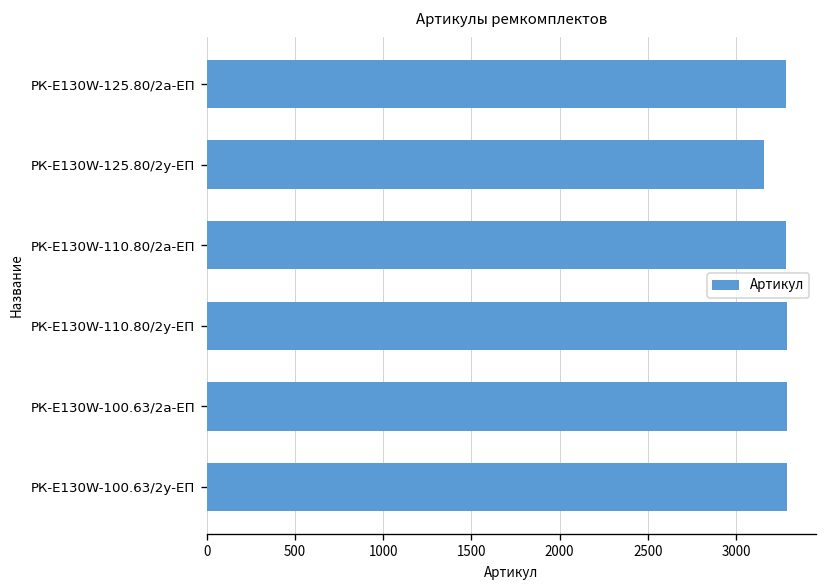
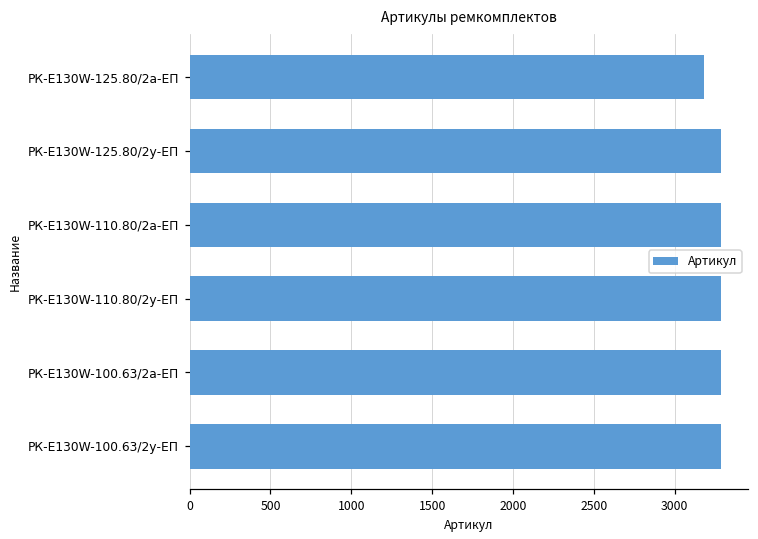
  {
-   "РК-E130W-125.80/2а-ЕП": 3280,
-   "РК-E130W-125.80/2у-ЕП": 3160,
+   "РК-E130W-125.80/2а-ЕП": 3180,
+   "РК-E130W-125.80/2у-ЕП": 3290,
    "РК-E130W-110.80/2а-ЕП": 3290,
    "РК-E130W-110.80/2у-ЕП": 3290,
    "РК-E130W-100.63/2а-ЕП": 3290,
    "РК-E130W-100.63/2у-ЕП": 3290
  }
